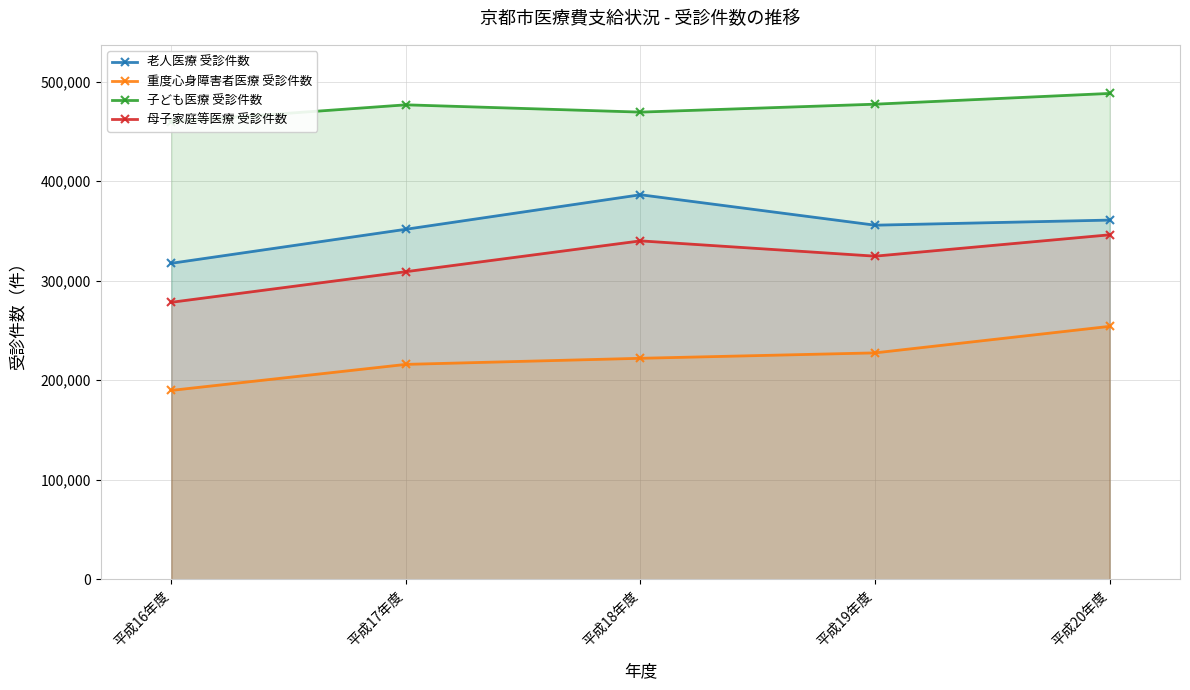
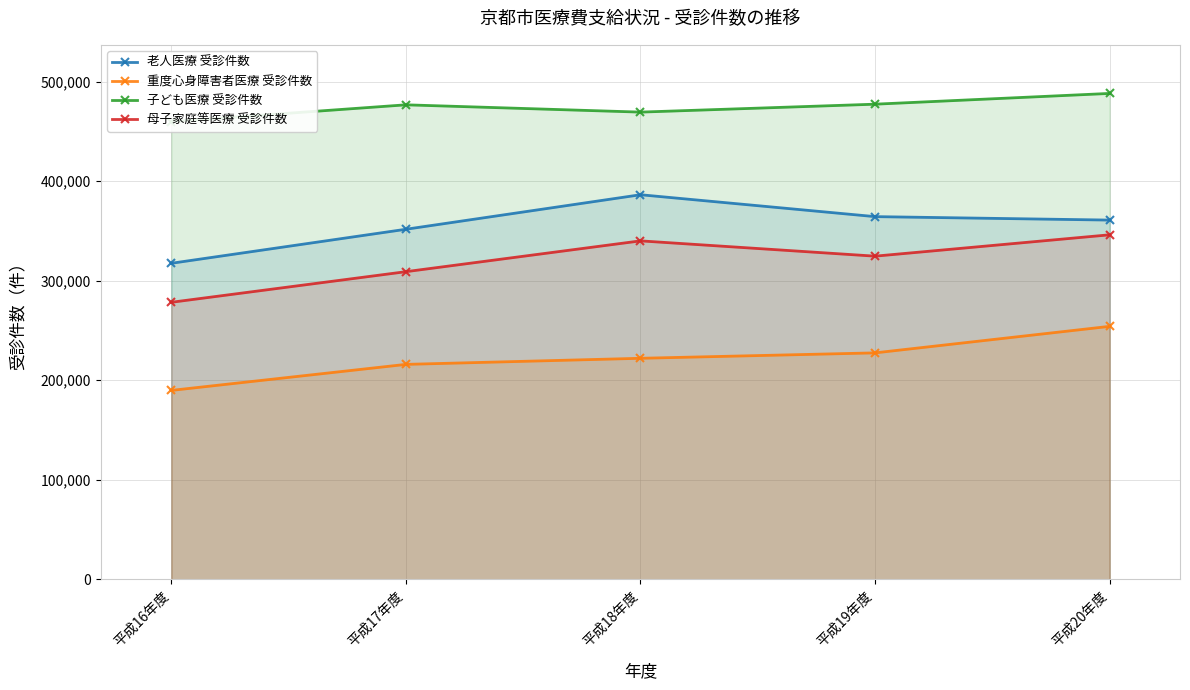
  {
    "老人医療 受診件数": {
      "平成16年度": "320,000",
      "平成17年度": "350,000",
      "平成18年度": "390,000",
-     "平成19年度": "356,000",
+     "平成19年度": "364,000",
      "平成20年度": "360,000"
    },
    "重度心身障害者医療 受診件数": {
      "平成16年度": "190,000",
      "平成17年度": "220,000",
      "平成18年度": "220,000",
      "平成19年度": "230,000",
      "平成20年度": "250,000"
    },
    "子ども医療 受診件数": {
      "平成17年度": "480,000",
      "平成18年度": "470,000",
      "平成19年度": "480,000",
      "平成20年度": "490,000"
    },
    "母子家庭等医療 受診件数": {
      "平成16年度": "280,000",
      "平成17年度": "310,000",
      "平成18年度": "340,000",
      "平成19年度": "320,000",
      "平成20年度": "350,000"
    }
  }
